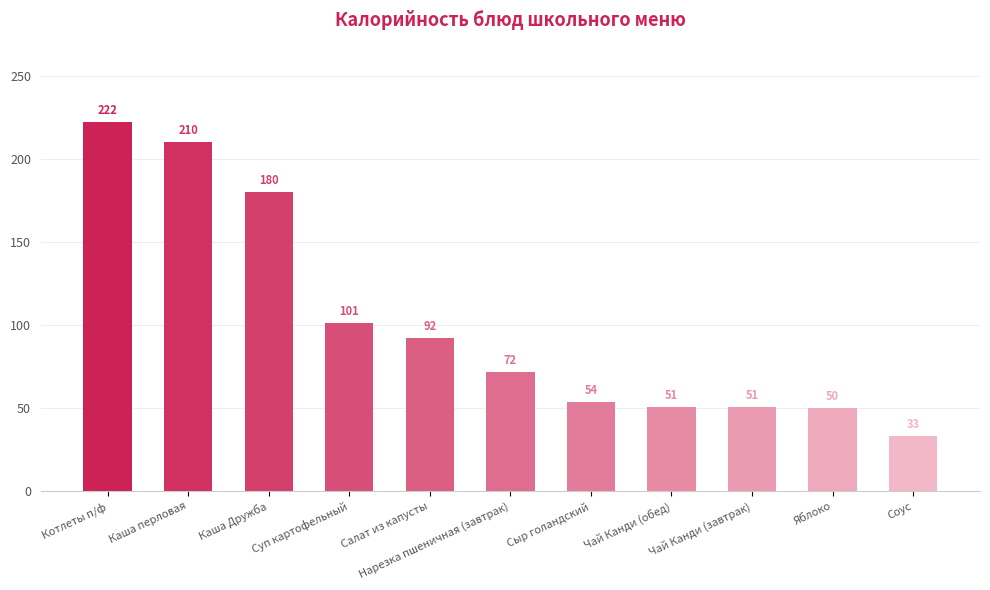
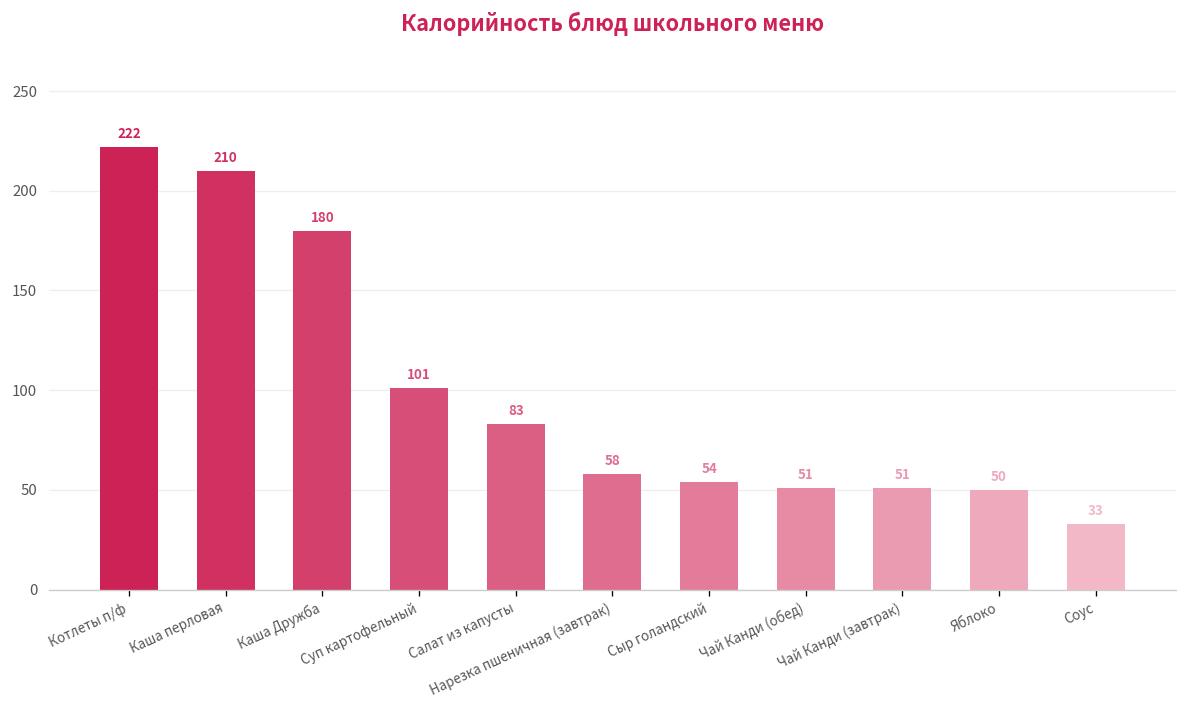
  {
    "Котлеты п/ф": 222,
    "Каша перловая": 210,
    "Каша Дружба": 180,
    "Суп картофельный": 101,
-   "Салат из капусты": 92,
-   "Нарезка пшеничная (завтрак)": 72,
+   "Салат из капусты": 83,
+   "Нарезка пшеничная (завтрак)": 58,
    "Сыр голандский": 54,
    "Чай Канди (обед)": 51,
    "Чай Канди (завтрак)": 51,
    "Яблоко": 50,
    "Соус": 33
  }
